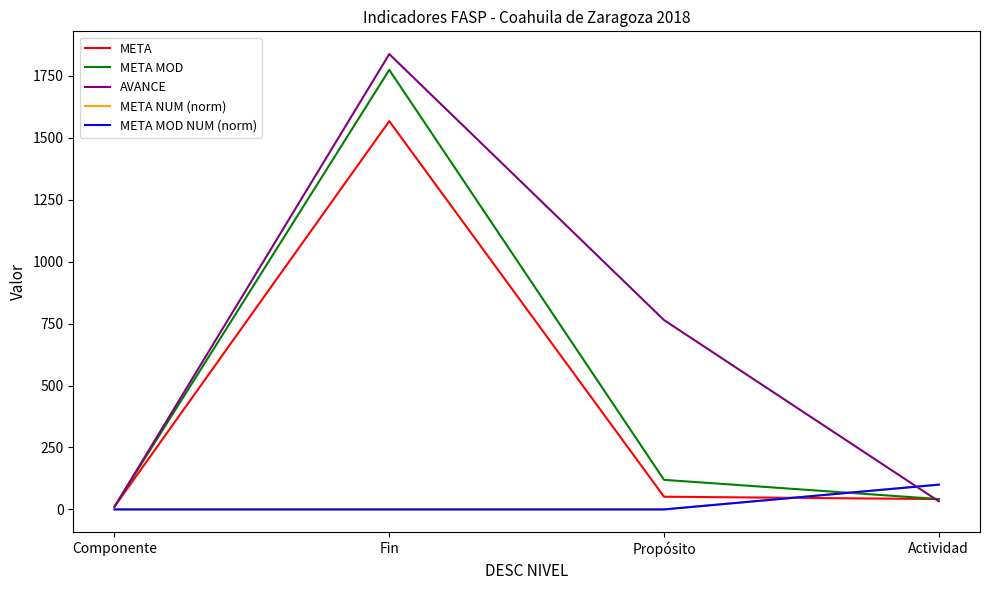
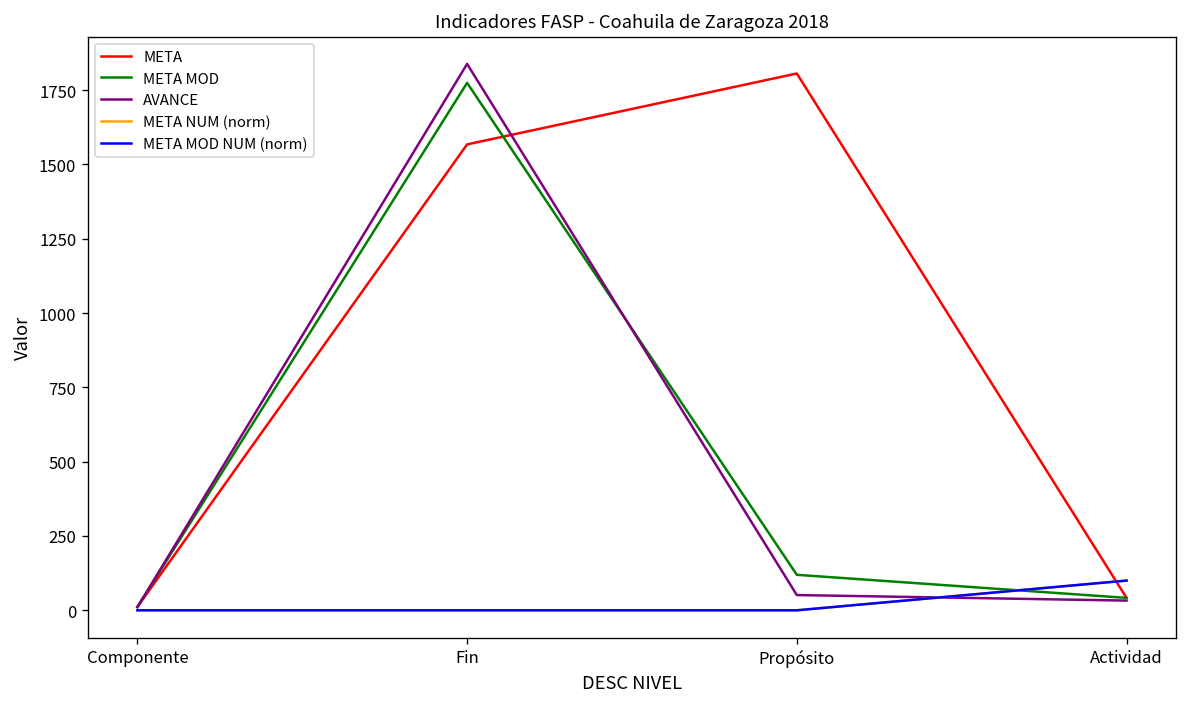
  {
    "META": {
      "Fin": 1570,
-     "Propósito": 50
+     "Propósito": 1810
    },
    "META MOD": {
      "Fin": 1770,
      "Propósito": 120
    },
    "AVANCE": {
      "Fin": 1840,
-     "Propósito": 760
+     "Propósito": 50
    },
    "META MOD NUM (norm)": {
      "Componente": 0,
      "Fin": 0,
      "Propósito": 0,
      "Actividad": 100
    }
  }
